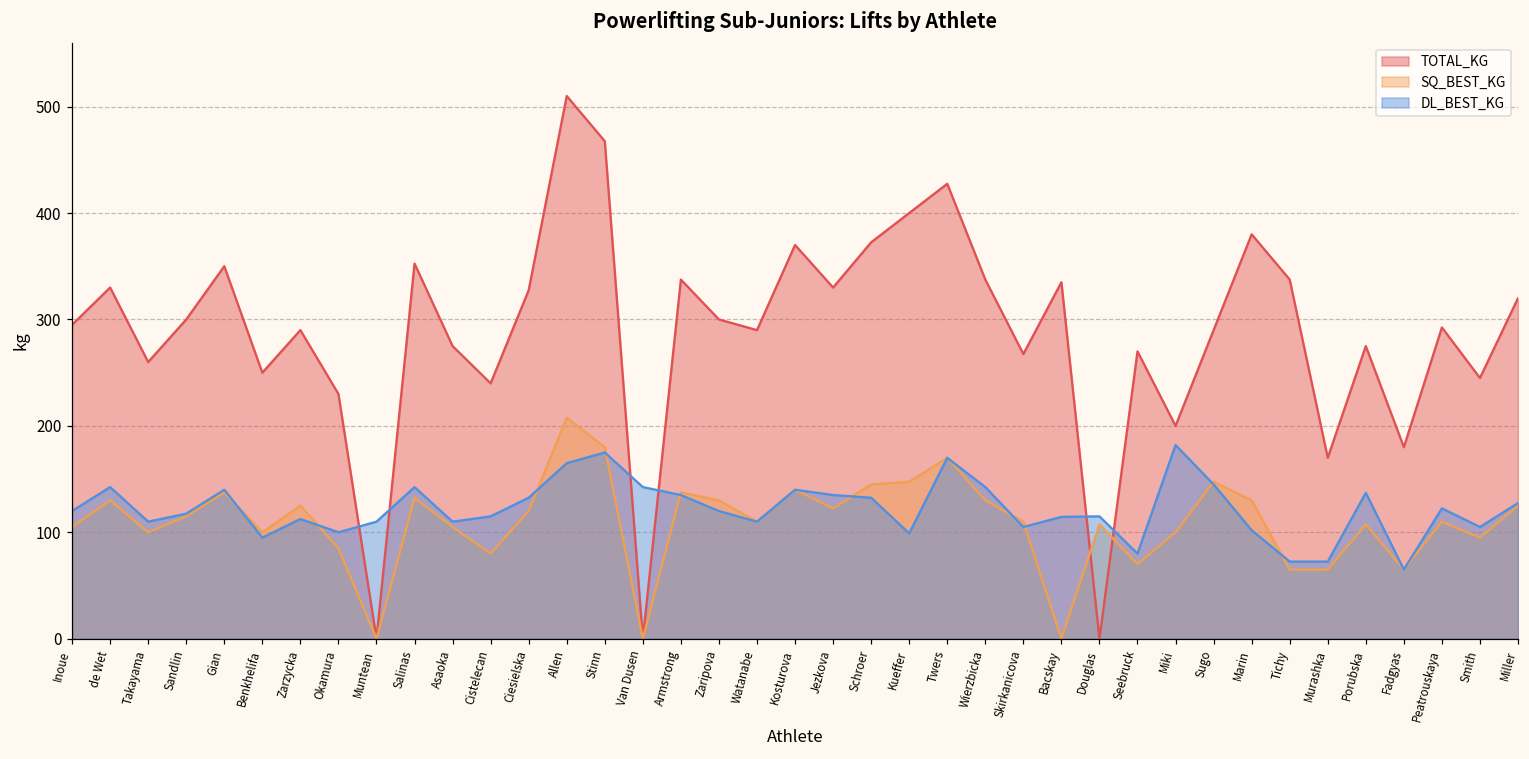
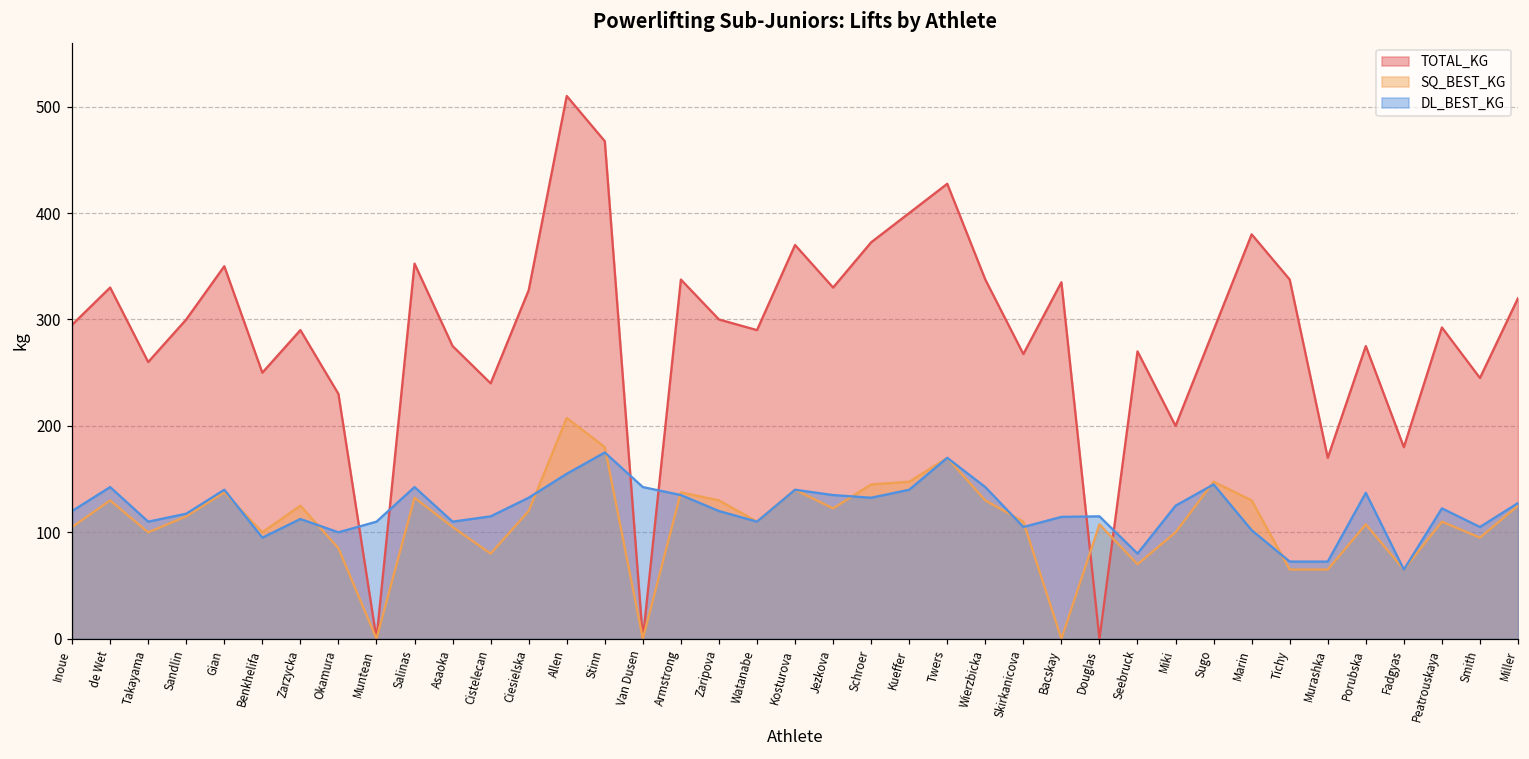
  {
    "DL_BEST_KG": {
      "Inoue": 120,
      "de Wet": 140,
      "Takayama": 110,
      "Benkhelifa": 100,
      "Zarzycka": 110,
      "Okamura": 100,
      "Muntean": 110,
      "Salinas": 140,
      "Asaoka": 110,
      "Cistelecan": 120,
      "Ciesielska": 130,
-     "Allen": 170,
+     "Allen": 160,
      "Stinn": 180,
      "Van Dusen": 140,
      "Zaripova": 120,
      "Jezkova": 140,
      "Schroer": 130,
-     "Kueffer": 100,
+     "Kueffer": 140,
      "Wierzbicka": 140,
      "Skirkanicova": 110,
      "Bacskay": 110,
      "Douglas": 120,
      "Seebruck": 80,
-     "Miki": 180,
+     "Miki": 130,
      "Marin": 100,
      "Tichy": 70,
      "Murashka": 70,
      "Porubska": 140,
      "Peatrouskaya": 120,
      "Smith": 110
    }
  }
